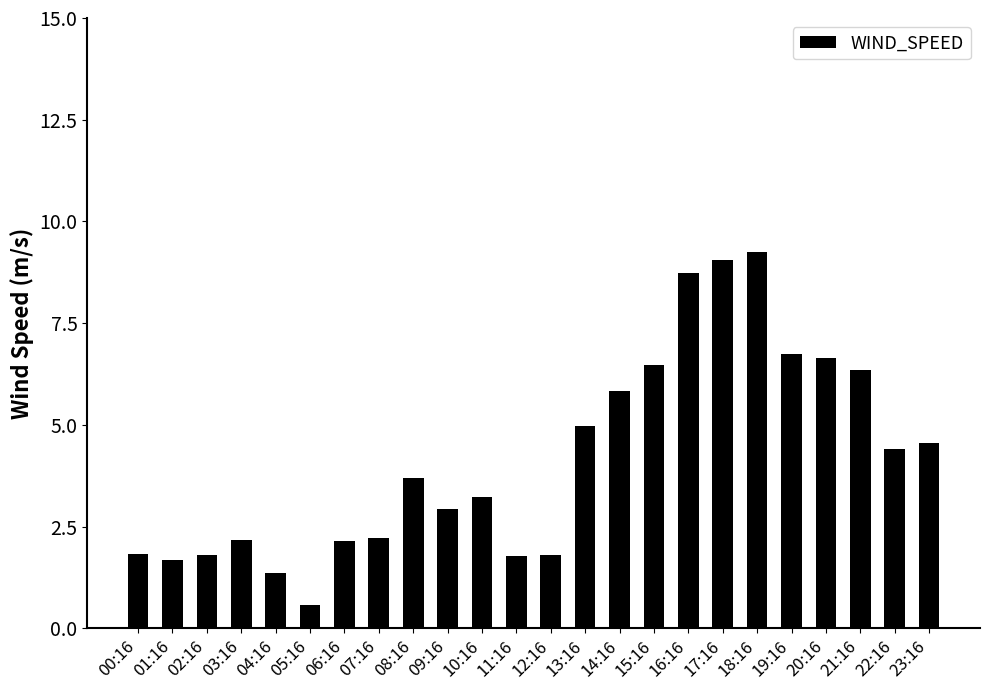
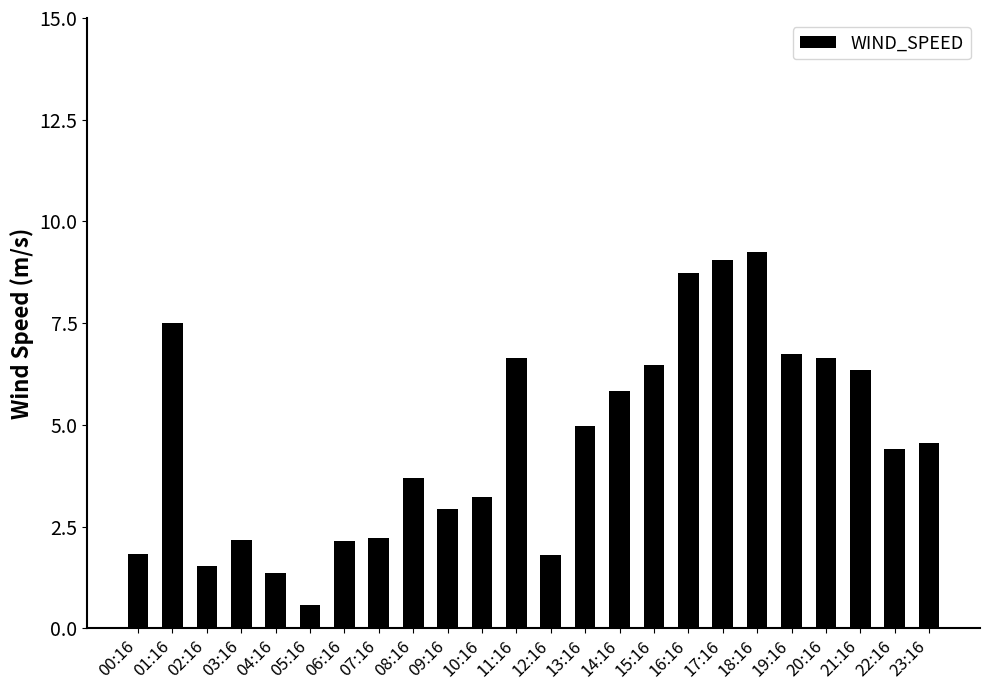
  {
    "00:16": 1.8,
-   "01:16": 1.7,
-   "02:16": 1.8,
+   "01:16": 7.5,
+   "02:16": 1.5,
    "03:16": 2.2,
    "04:16": 1.4,
    "05:16": 0.6,
    "06:16": 2.1,
    "07:16": 2.2,
    "08:16": 3.7,
    "09:16": 2.9,
    "10:16": 3.2,
-   "11:16": 1.8,
+   "11:16": 6.6,
    "12:16": 1.8,
    "13:16": 5.0,
    "14:16": 5.8,
    "15:16": 6.5,
    "16:16": 8.7,
    "17:16": 9.1,
    "18:16": 9.2,
    "19:16": 6.8,
    "20:16": 6.6,
    "21:16": 6.4,
    "22:16": 4.4,
    "23:16": 4.6
  }
